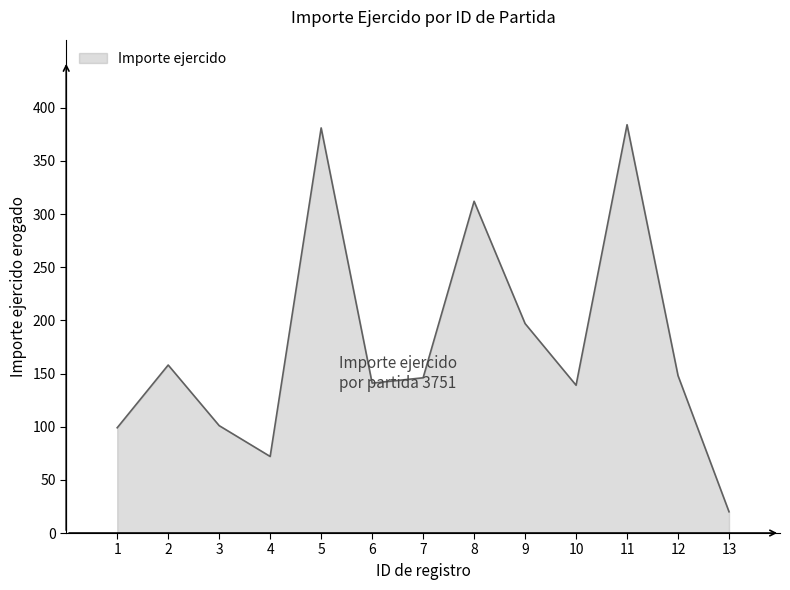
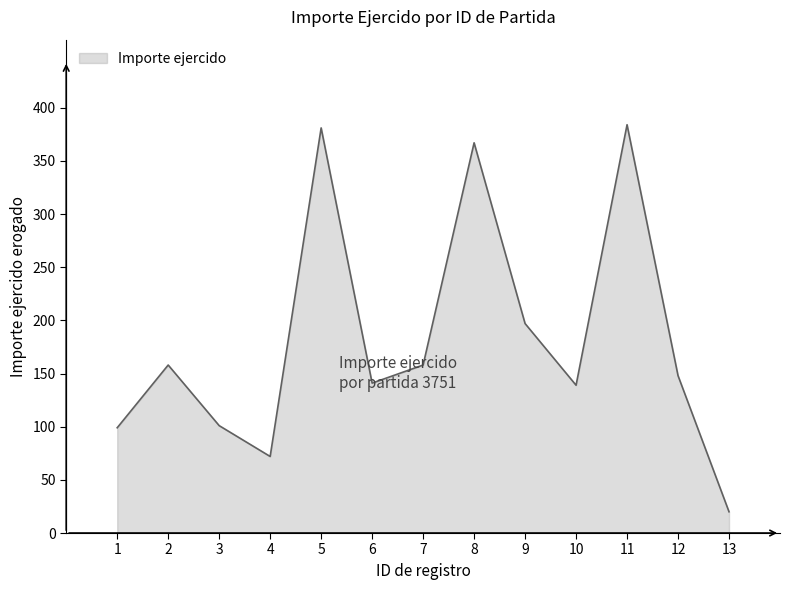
  {
    "1": 99,
    "2": 158,
    "3": 101,
    "4": 72,
    "5": 381,
-   "7": 146,
-   "8": 312,
+   "7": 158,
+   "8": 367,
    "9": 197,
    "10": 139,
    "11": 384,
    "12": 148,
    "13": 20
  }
